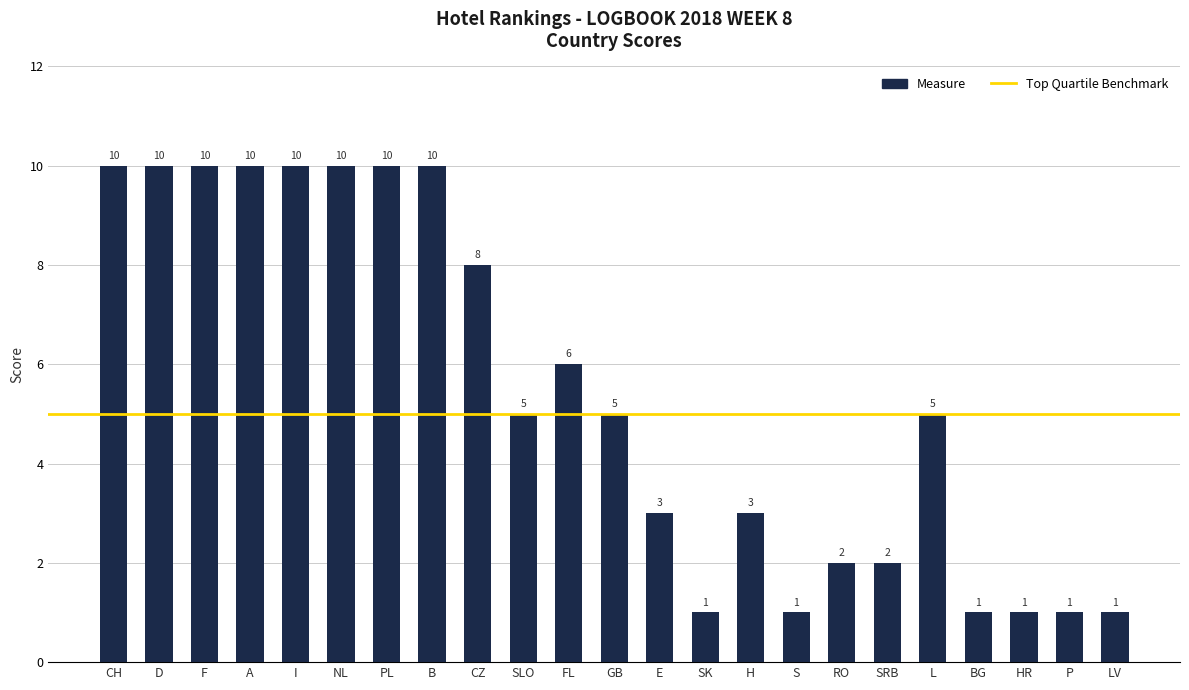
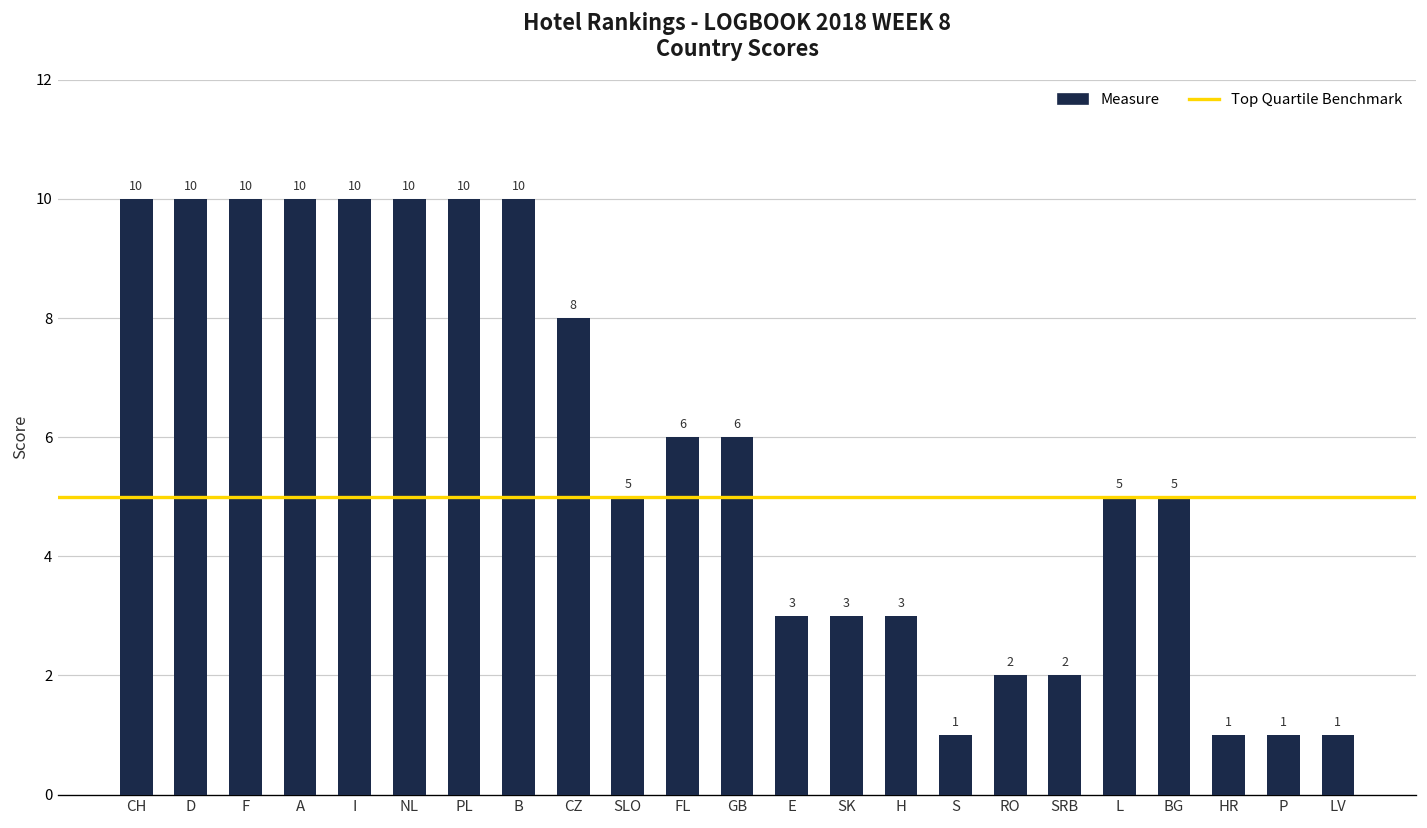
  {
    "CH": 10,
    "D": 10,
    "F": 10,
    "A": 10,
    "I": 10,
    "NL": 10,
    "PL": 10,
    "B": 10,
    "CZ": 8,
    "SLO": 5,
    "FL": 6,
-   "GB": 5,
+   "GB": 6,
    "E": 3,
-   "SK": 1,
+   "SK": 3,
    "H": 3,
    "S": 1,
    "RO": 2,
    "SRB": 2,
    "L": 5,
-   "BG": 1,
+   "BG": 5,
    "HR": 1,
    "P": 1,
    "LV": 1
  }
